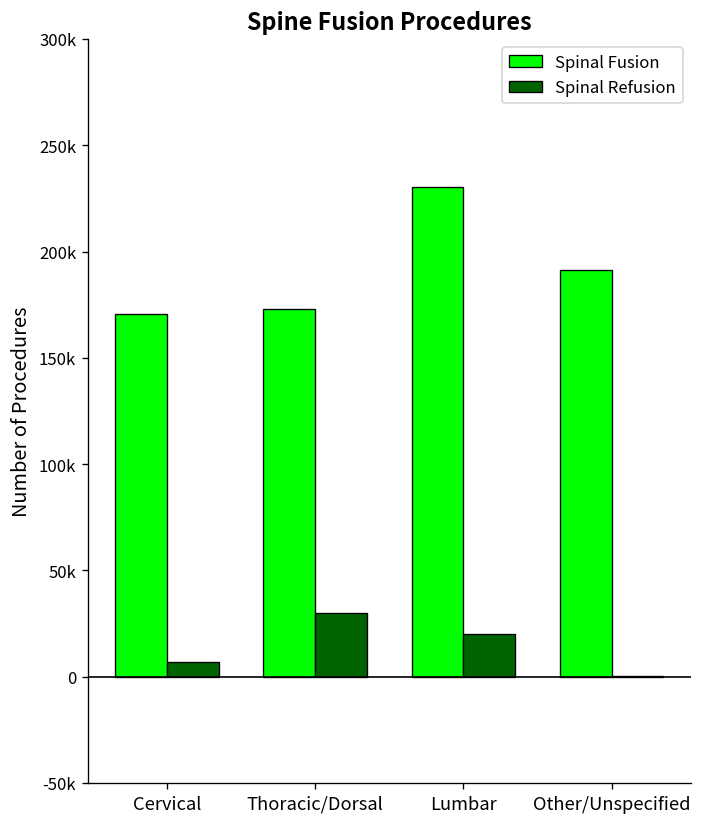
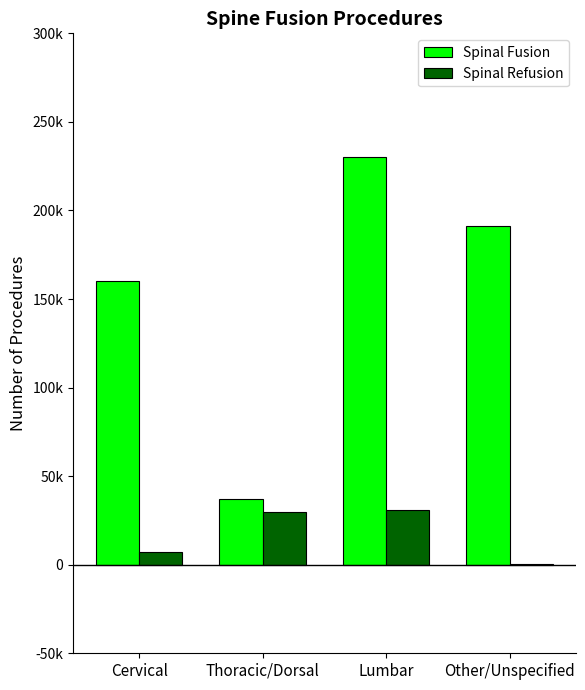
  {
    "Spinal Fusion": {
-     "Cervical": 171000,
-     "Thoracic/Dorsal": 173000,
+     "Cervical": 160000,
+     "Thoracic/Dorsal": 37000,
      "Lumbar": 230000,
      "Other/Unspecified": 191000
    },
    "Spinal Refusion": {
      "Cervical": 7000,
      "Thoracic/Dorsal": 30000,
-     "Lumbar": 20000
+     "Lumbar": 31000
    }
  }
